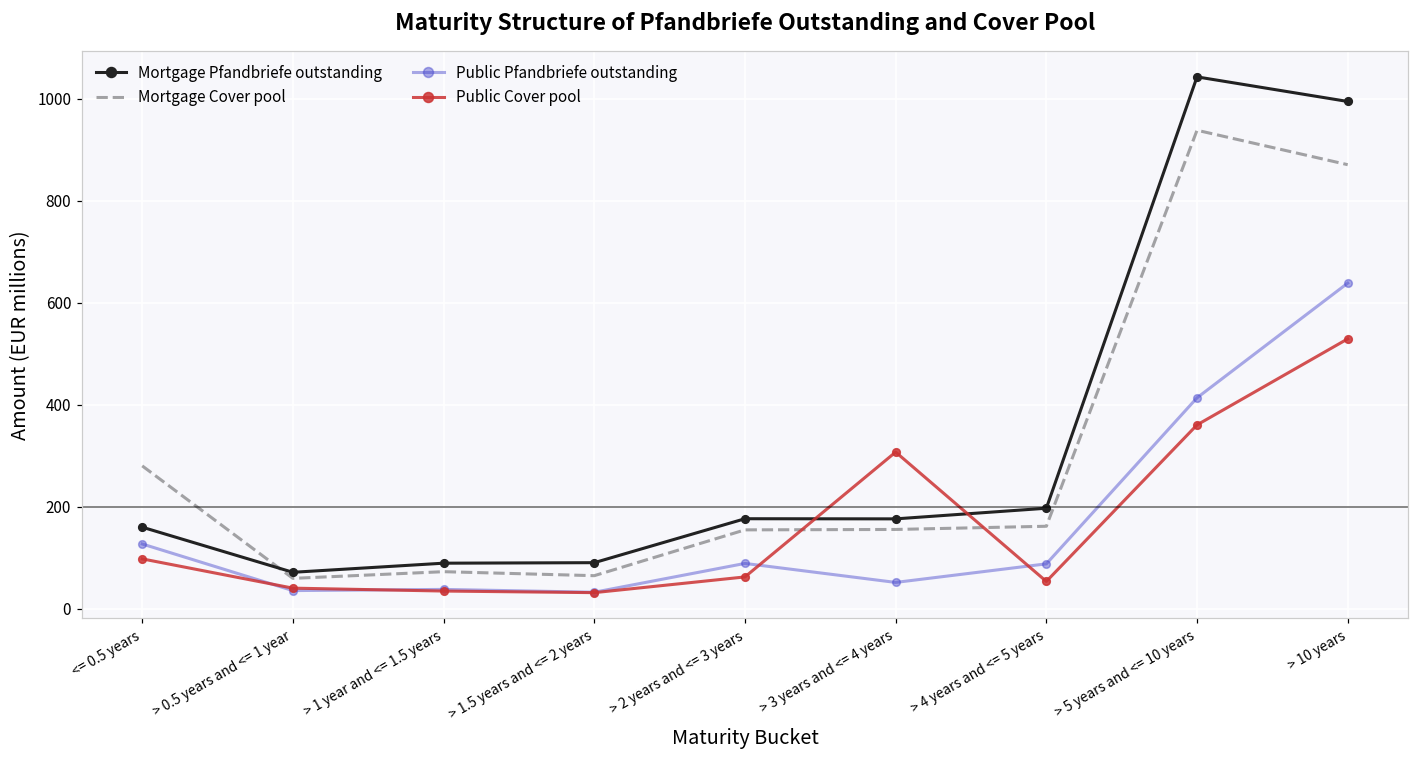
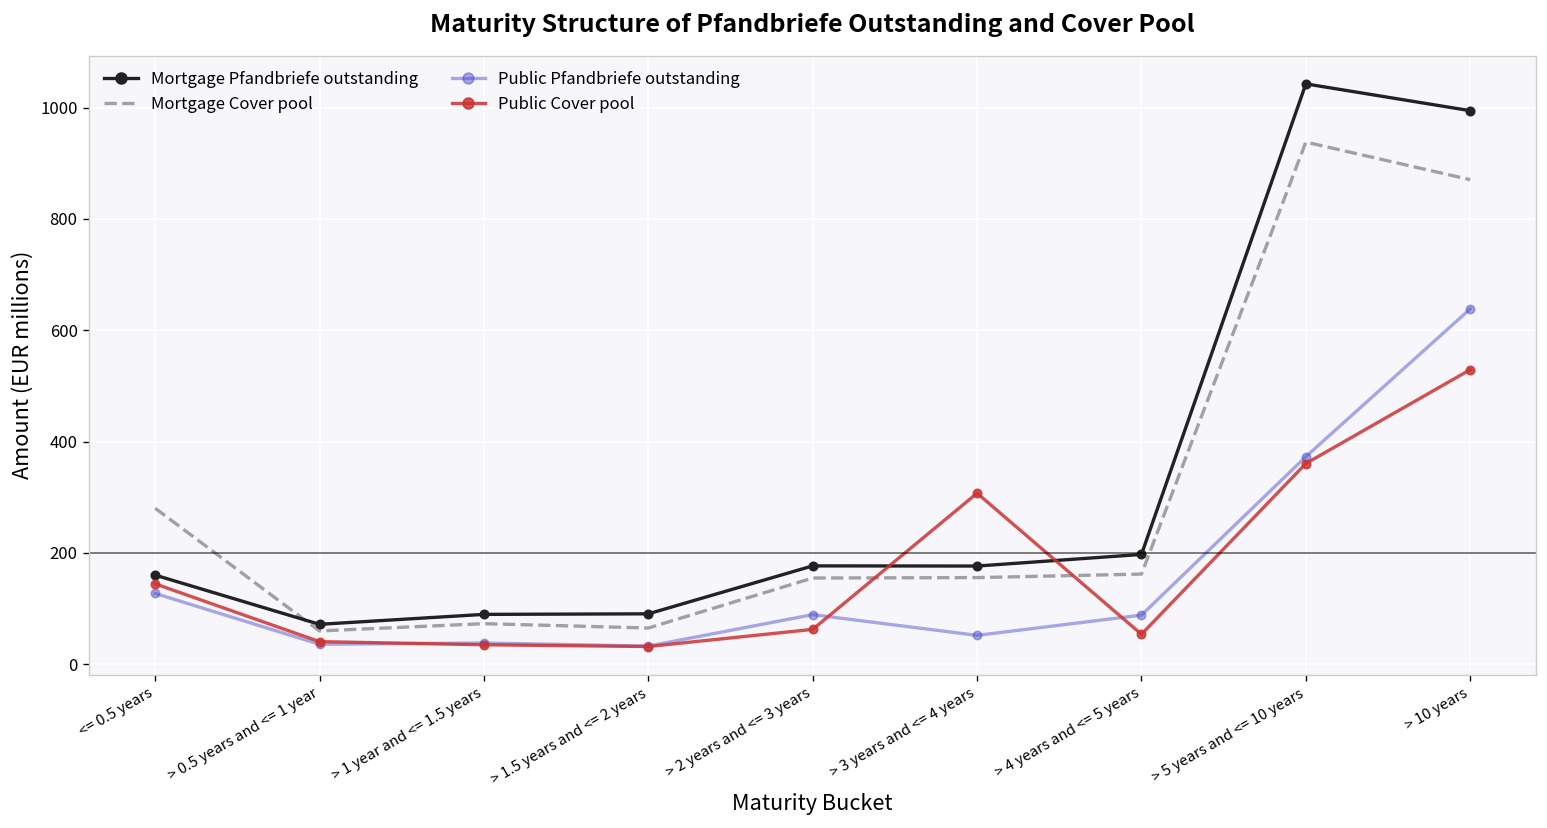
  {
    "Public Pfandbriefe outstanding": {
      "<= 0.5 years": 130,
      "> 2 years and <= 3 years": 90,
      "> 3 years and <= 4 years": 50,
      "> 4 years and <= 5 years": 90,
-     "> 5 years and <= 10 years": 410,
+     "> 5 years and <= 10 years": 370,
      "> 10 years": 640
    },
    "Public Cover pool": {
-     "<= 0.5 years": 100,
+     "<= 0.5 years": 140,
      "> 2 years and <= 3 years": 60,
      "> 3 years and <= 4 years": 310,
      "> 4 years and <= 5 years": 50,
      "> 5 years and <= 10 years": 360,
      "> 10 years": 530
    }
  }
